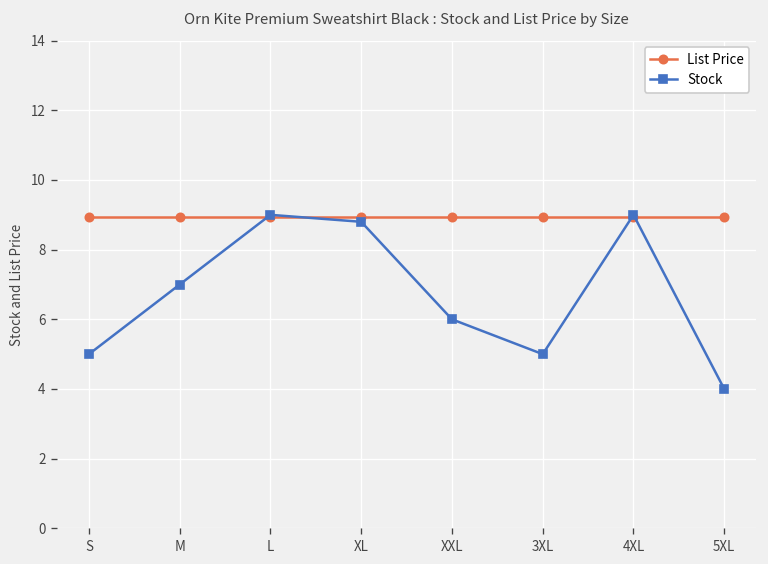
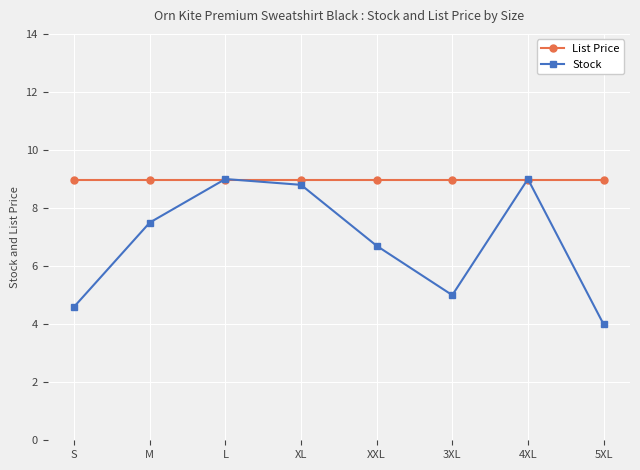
  {
    "List Price": {
      "S": 9.0,
      "M": 9.0,
      "XL": 9.0,
      "XXL": 9.0,
      "3XL": 9.0,
      "5XL": 9.0
    },
    "Stock": {
-     "S": 5.0,
-     "M": 7.0,
+     "S": 4.6,
+     "M": 7.5,
      "XL": 8.8,
-     "XXL": 6.0,
+     "XXL": 6.7,
      "3XL": 5.0,
      "5XL": 4.0
    }
  }
